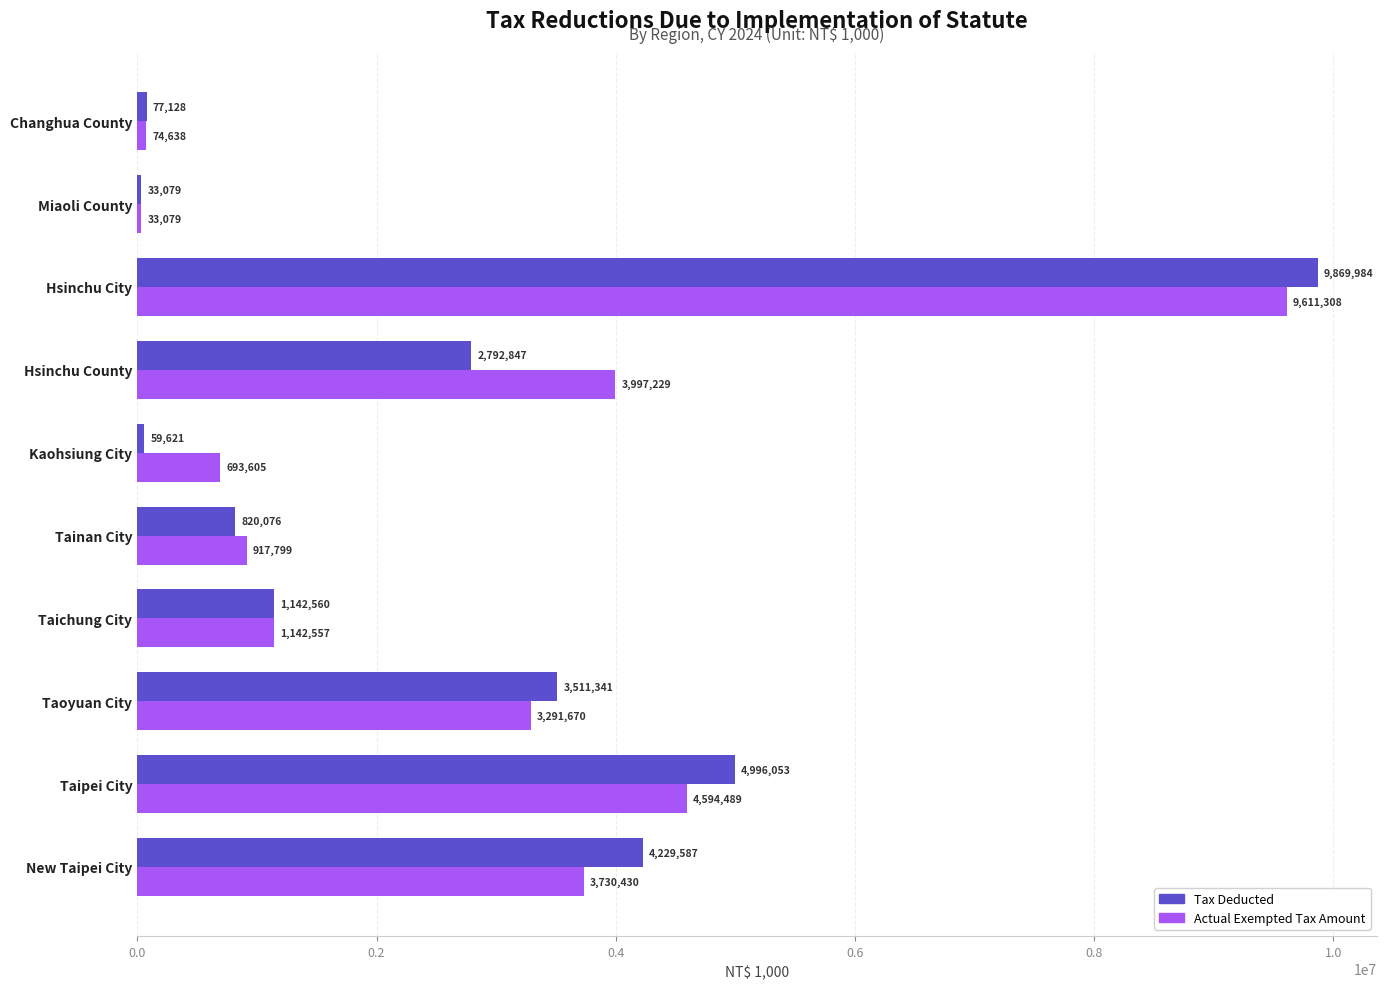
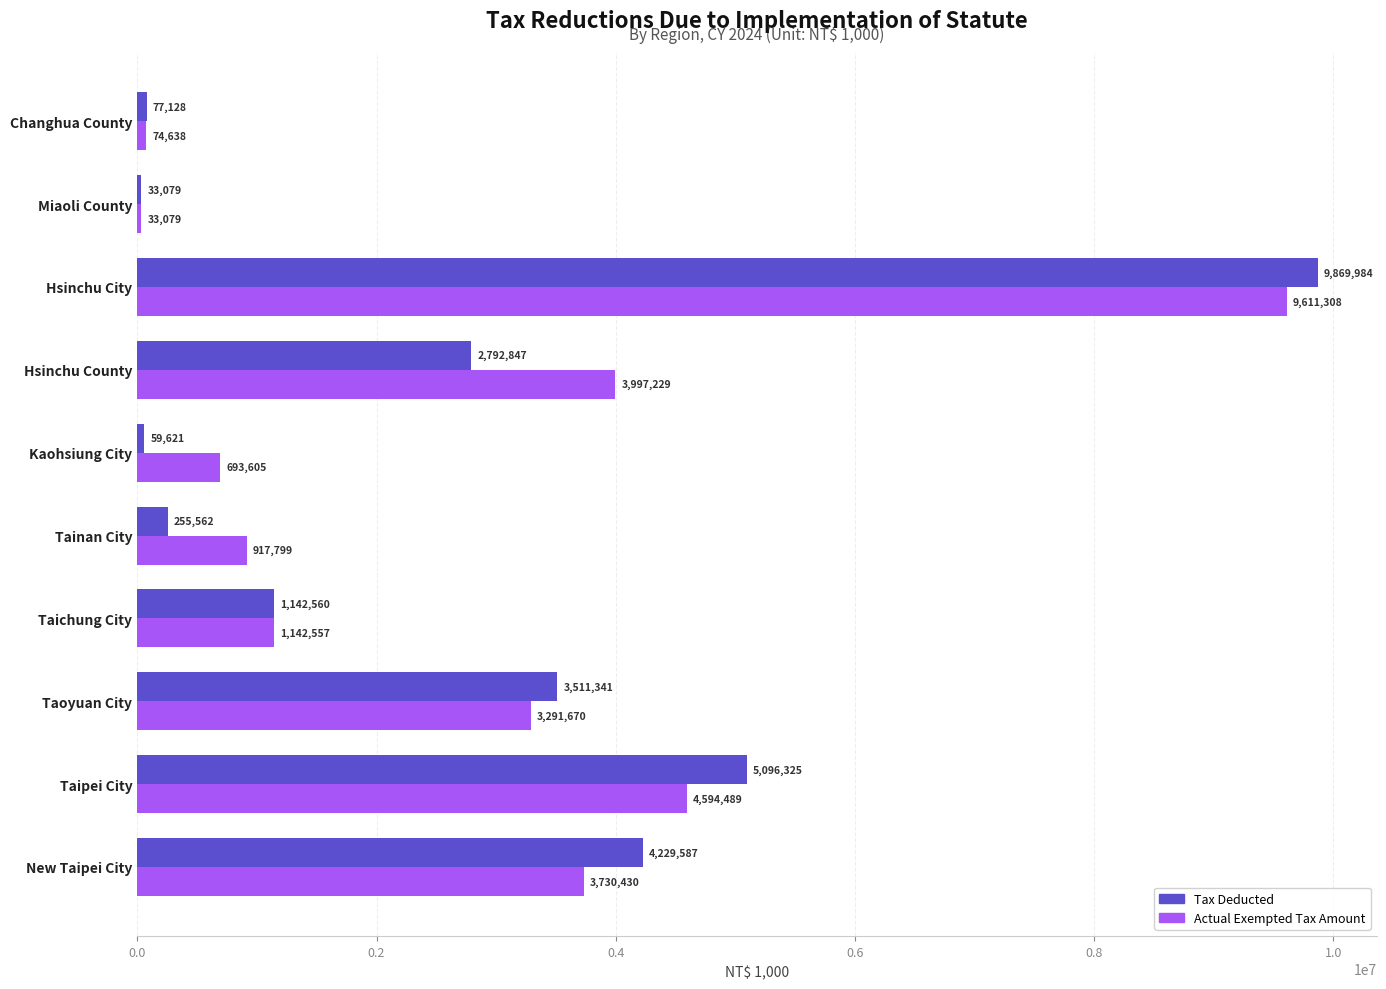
  {
    "Tax Deducted": {
      "Changhua County": "77,128",
      "Miaoli County": "33,079",
      "Hsinchu City": "9,869,984",
      "Hsinchu County": "2,792,847",
      "Kaohsiung City": "59,621",
-     "Tainan City": "820,076",
+     "Tainan City": "255,562",
      "Taichung City": "1,142,560",
      "Taoyuan City": "3,511,341",
-     "Taipei City": "4,996,053",
+     "Taipei City": "5,096,325",
      "New Taipei City": "4,229,587"
    },
    "Actual Exempted Tax Amount": {
      "Changhua County": "74,638",
      "Miaoli County": "33,079",
      "Hsinchu City": "9,611,308",
      "Hsinchu County": "3,997,229",
      "Kaohsiung City": "693,605",
      "Tainan City": "917,799",
      "Taichung City": "1,142,557",
      "Taoyuan City": "3,291,670",
      "Taipei City": "4,594,489",
      "New Taipei City": "3,730,430"
    }
  }
